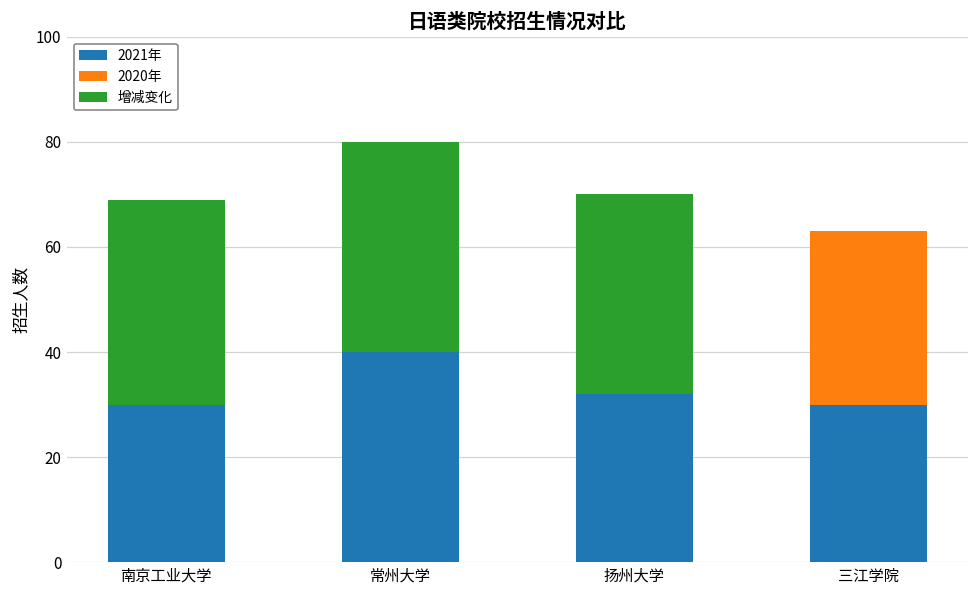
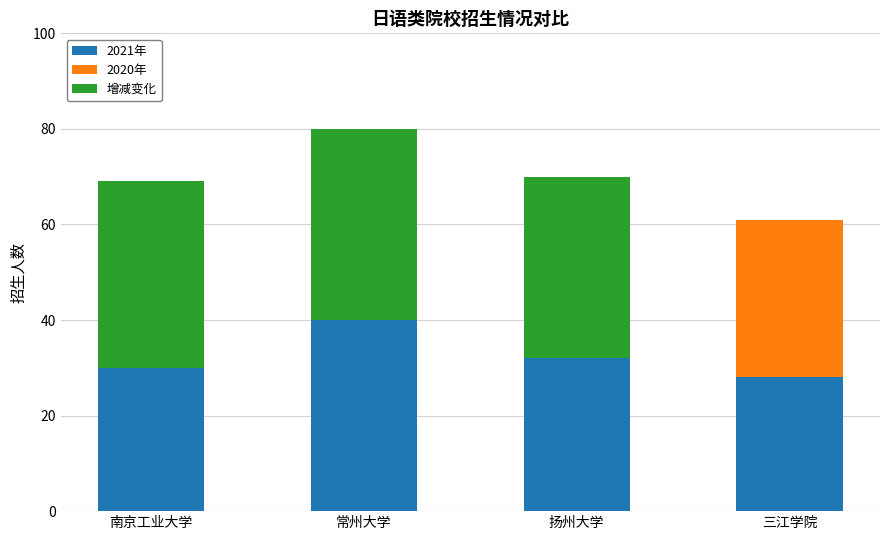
  {
    "2021年": {
      "南京工业大学": 30,
      "常州大学": 40,
      "扬州大学": 32,
-     "三江学院": 30
+     "三江学院": 28
    },
    "2020年": {
      "南京工业大学": 0,
      "常州大学": 0,
      "扬州大学": 0,
      "三江学院": 33
    },
    "增减变化": {
      "南京工业大学": 39,
      "常州大学": 40,
      "扬州大学": 38,
      "三江学院": 0
    }
  }
